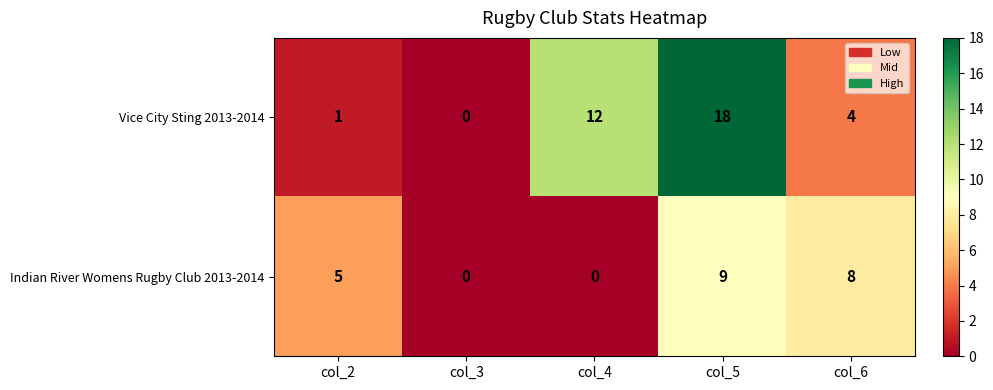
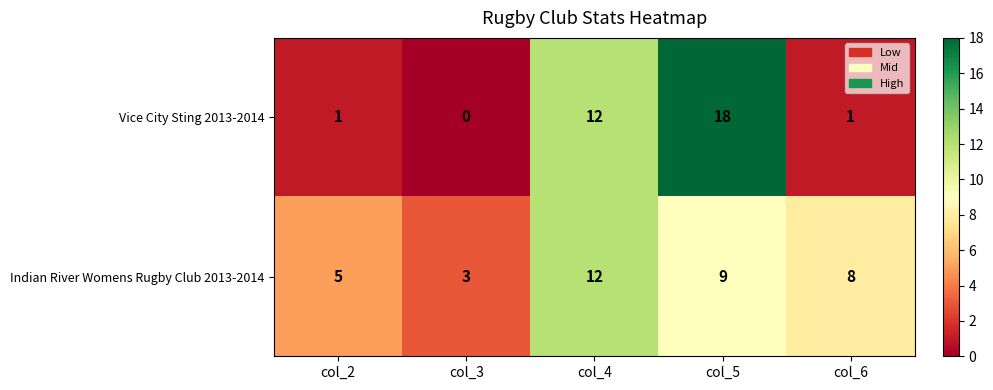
  {
    "Vice City Sting 2013-2014": {
      "col_2": 1,
      "col_3": 0,
      "col_4": 12,
      "col_5": 18,
-     "col_6": 4
+     "col_6": 1
    },
    "Indian River Womens Rugby Club 2013-2014": {
      "col_2": 5,
-     "col_3": 0,
-     "col_4": 0,
+     "col_3": 3,
+     "col_4": 12,
      "col_5": 9,
      "col_6": 8
    }
  }
